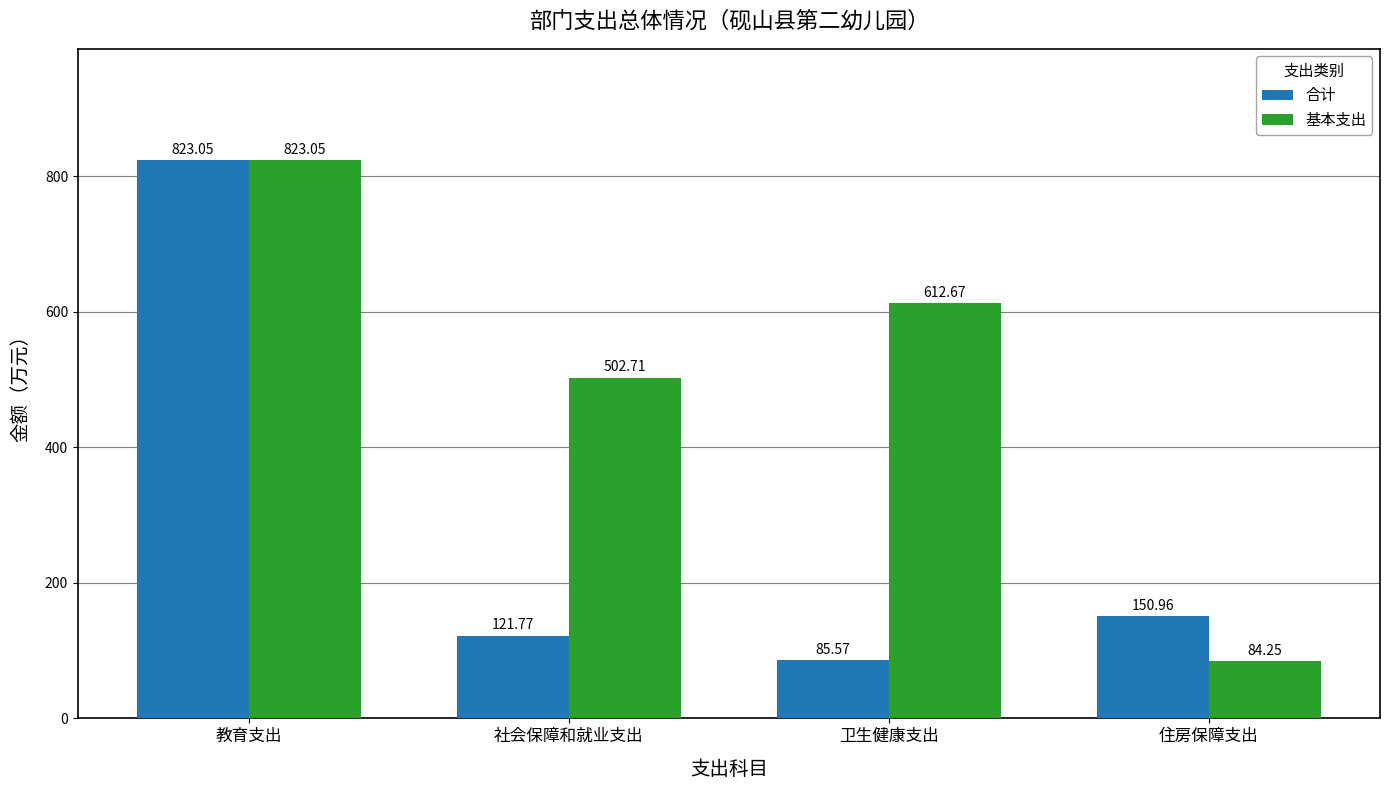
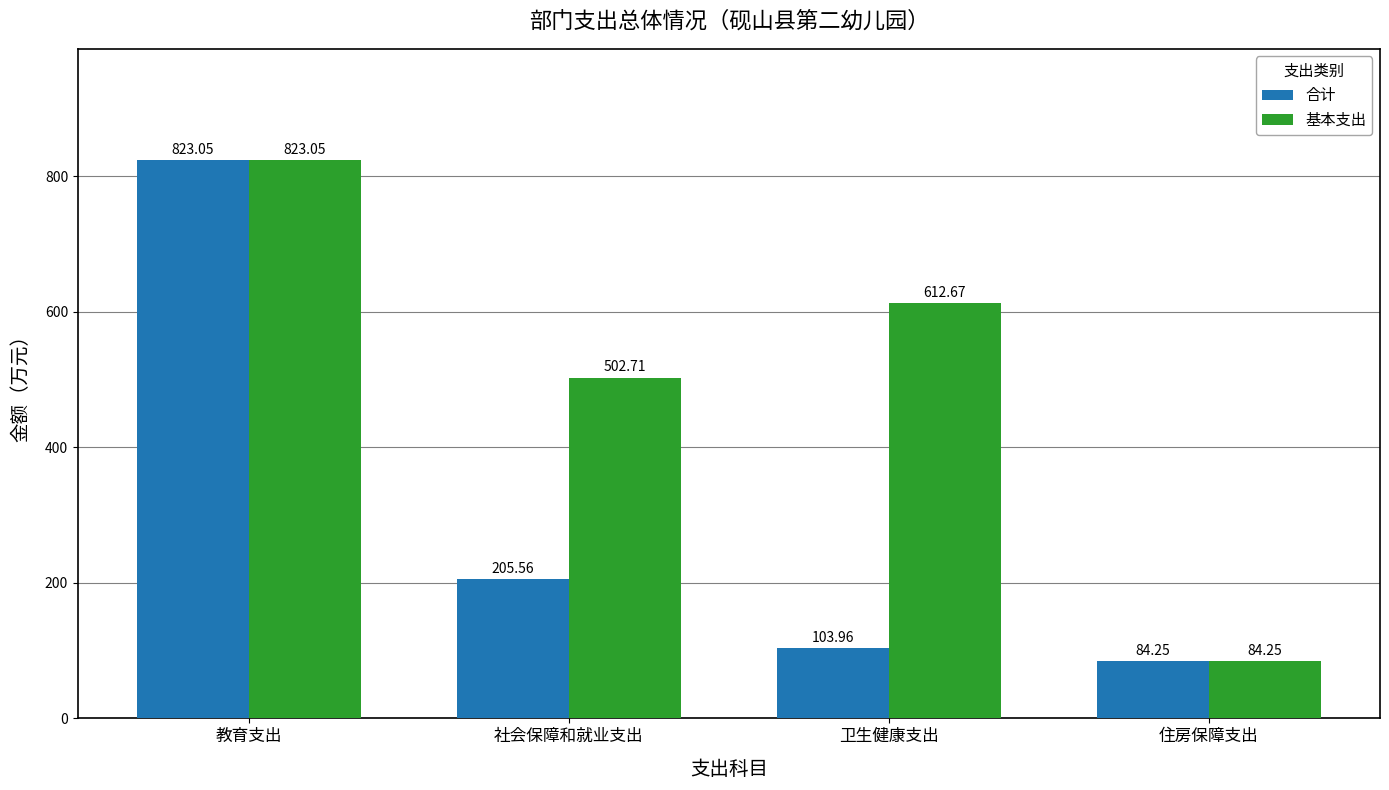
  {
    "合计": {
      "教育支出": 823.05,
-     "社会保障和就业支出": 121.77,
-     "卫生健康支出": 85.57,
-     "住房保障支出": 150.96
+     "社会保障和就业支出": 205.56,
+     "卫生健康支出": 103.96,
+     "住房保障支出": 84.25
    },
    "基本支出": {
      "教育支出": 823.05,
      "社会保障和就业支出": 502.71,
      "卫生健康支出": 612.67,
      "住房保障支出": 84.25
    }
  }
